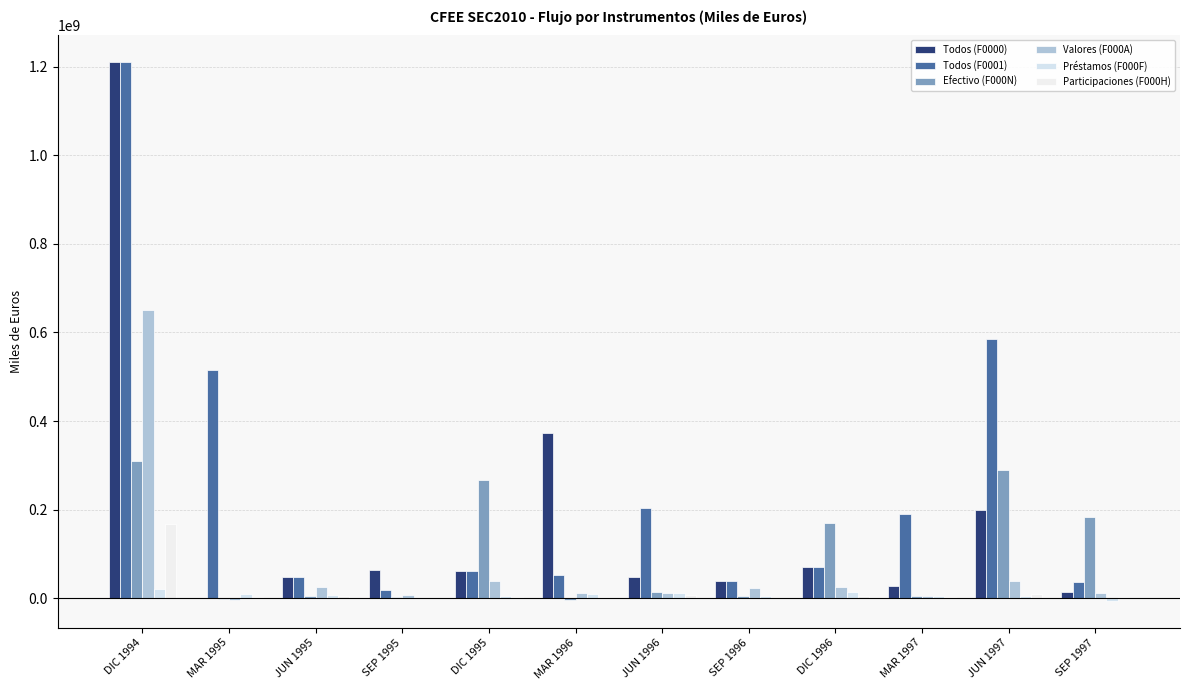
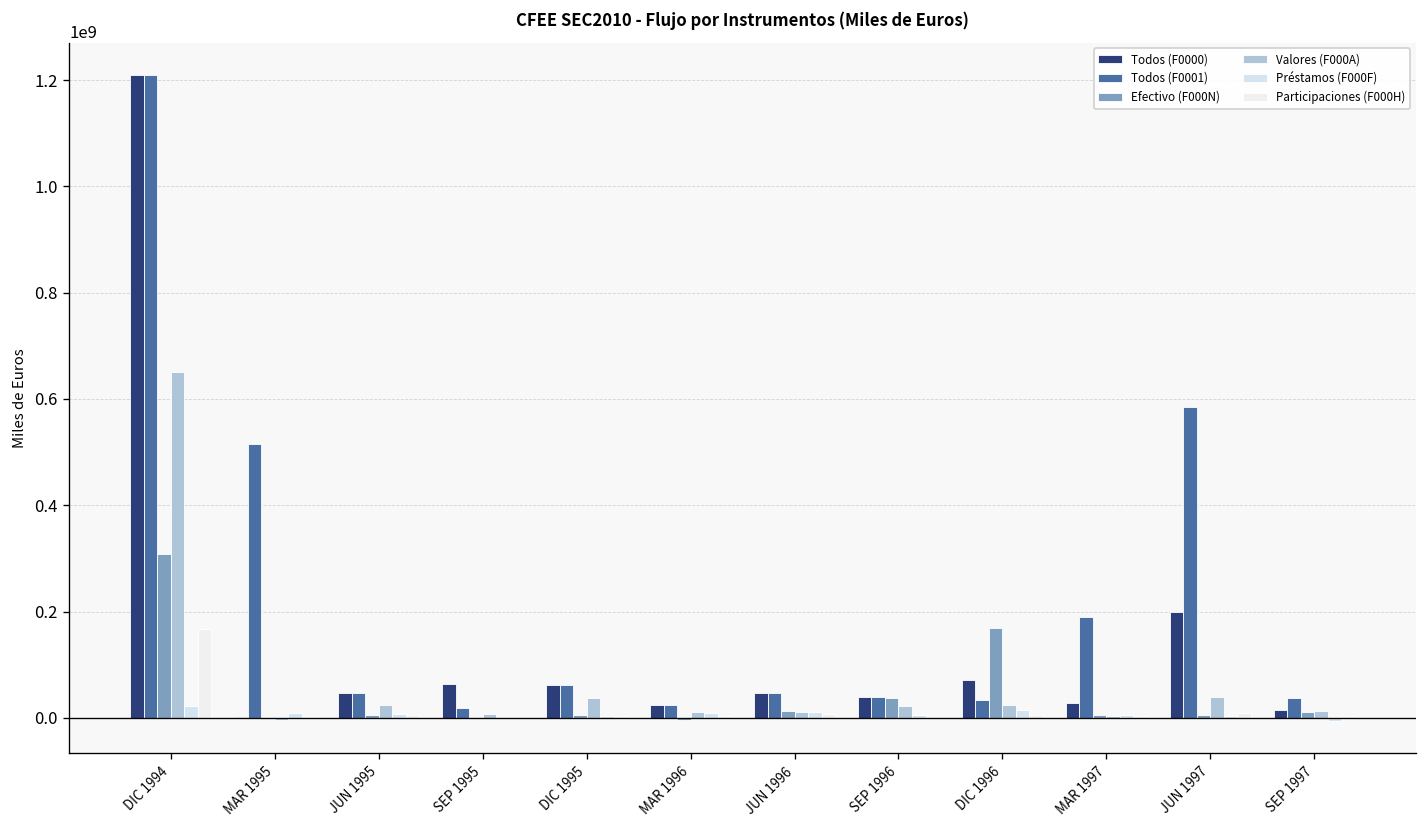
  {
    "Todos (F0000)": {
      "DIC 1994": 1210000000,
      "JUN 1995": 50000000,
      "SEP 1995": 60000000,
      "DIC 1995": 60000000,
-     "MAR 1996": 370000000,
+     "MAR 1996": 20000000,
      "JUN 1996": 50000000,
      "SEP 1996": 40000000,
      "DIC 1996": 70000000,
      "MAR 1997": 30000000,
      "JUN 1997": 200000000,
      "SEP 1997": 10000000
    },
    "Todos (F0001)": {
      "DIC 1994": 1210000000,
      "MAR 1995": 520000000,
      "JUN 1995": 50000000,
      "SEP 1995": 20000000,
      "DIC 1995": 60000000,
-     "MAR 1996": 50000000,
-     "JUN 1996": 200000000,
+     "MAR 1996": 20000000,
+     "JUN 1996": 50000000,
      "SEP 1996": 40000000,
-     "DIC 1996": 70000000,
+     "DIC 1996": 30000000,
      "MAR 1997": 190000000,
      "JUN 1997": 590000000,
      "SEP 1997": 40000000
    },
    "Efectivo (F000N)": {
      "DIC 1994": 310000000,
-     "DIC 1995": 270000000,
+     "DIC 1995": 10000000,
      "JUN 1996": 10000000,
-     "SEP 1996": 0,
+     "SEP 1996": 40000000,
      "DIC 1996": 170000000,
      "MAR 1997": 10000000,
-     "JUN 1997": 290000000,
-     "SEP 1997": 180000000
+     "JUN 1997": 0,
+     "SEP 1997": 10000000
    }
  }
